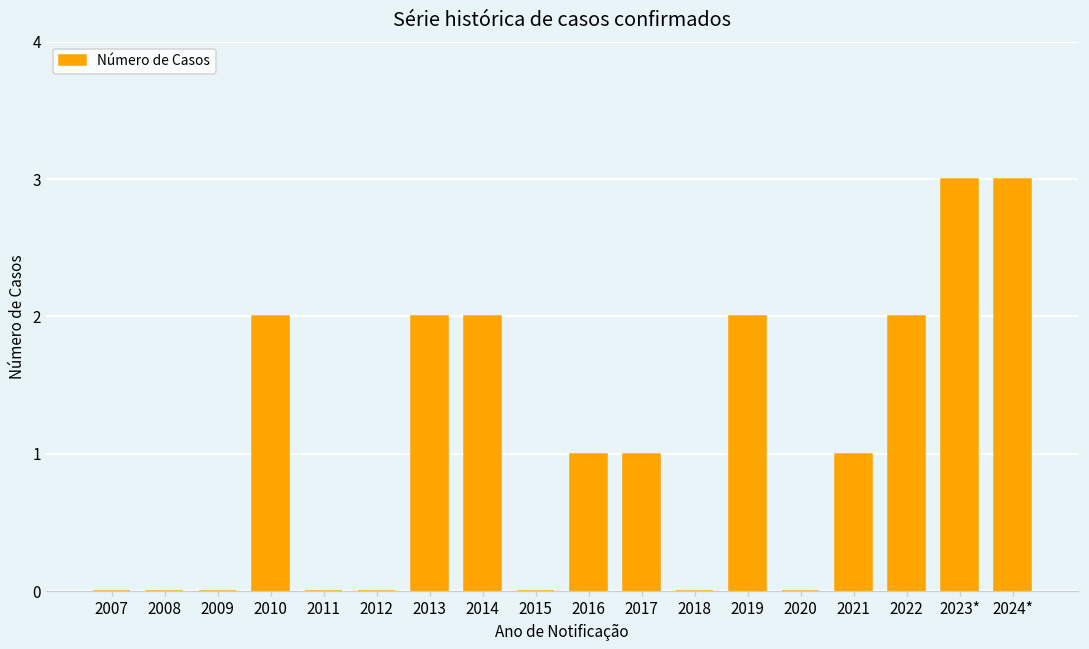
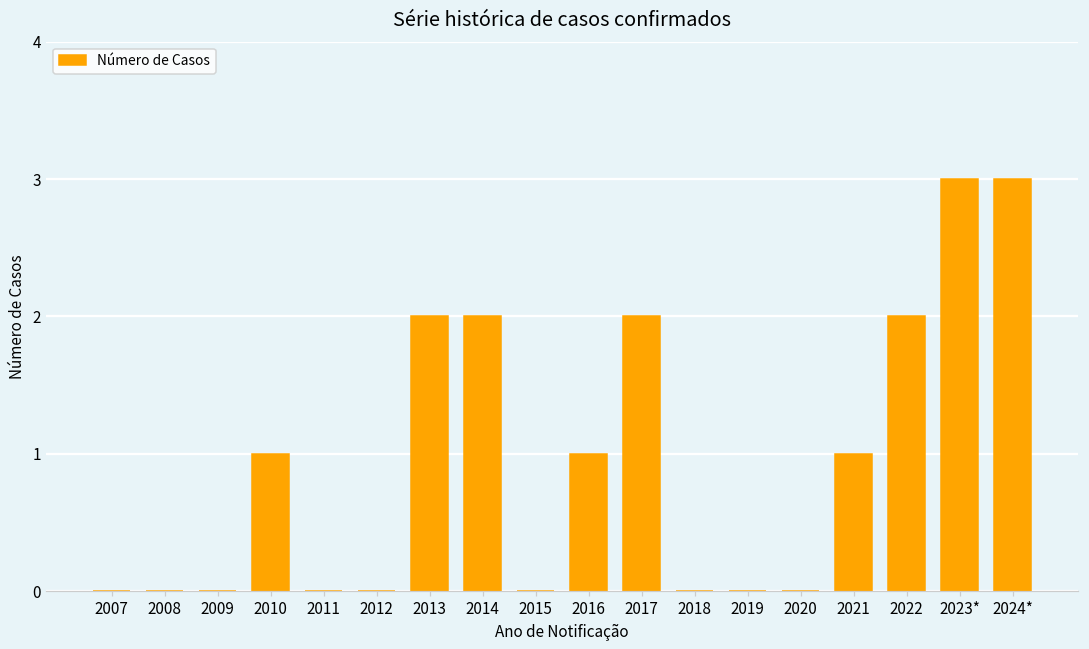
  {
    "2007": 0,
    "2008": 0,
    "2009": 0,
-   "2010": 2,
+   "2010": 1,
    "2011": 0,
    "2012": 0,
    "2013": 2,
    "2014": 2,
    "2015": 0,
    "2016": 1,
-   "2017": 1,
+   "2017": 2,
    "2018": 0,
-   "2019": 2,
+   "2019": 0,
    "2020": 0,
    "2021": 1,
    "2022": 2,
    "2023*": 3,
    "2024*": 3
  }
